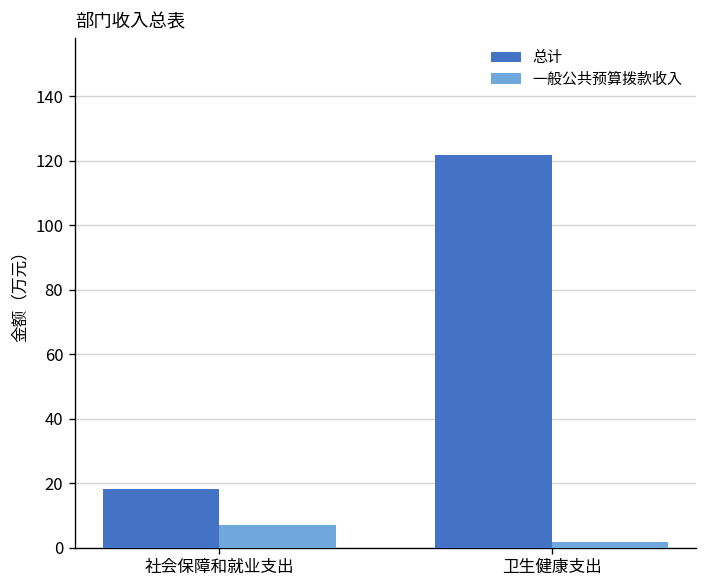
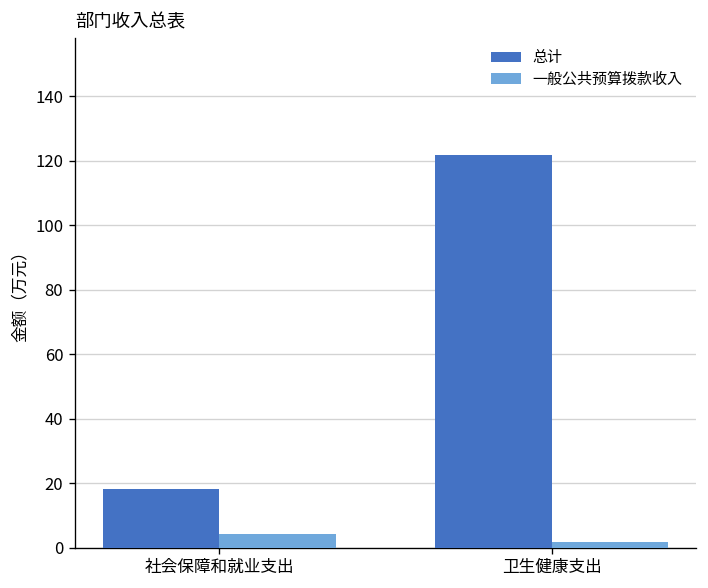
  {
    "总计": {
      "社会保障和就业支出": 18,
      "卫生健康支出": 122
    },
    "一般公共预算拨款收入": {
-     "社会保障和就业支出": 7,
+     "社会保障和就业支出": 4,
      "卫生健康支出": 2
    }
  }
